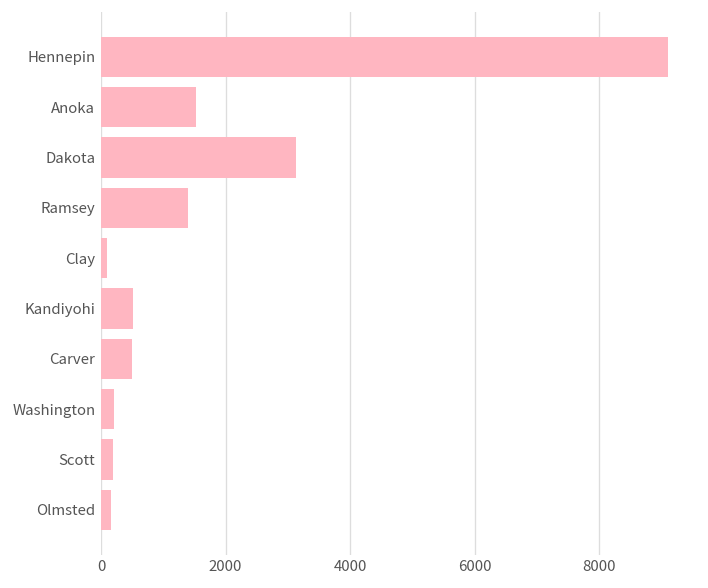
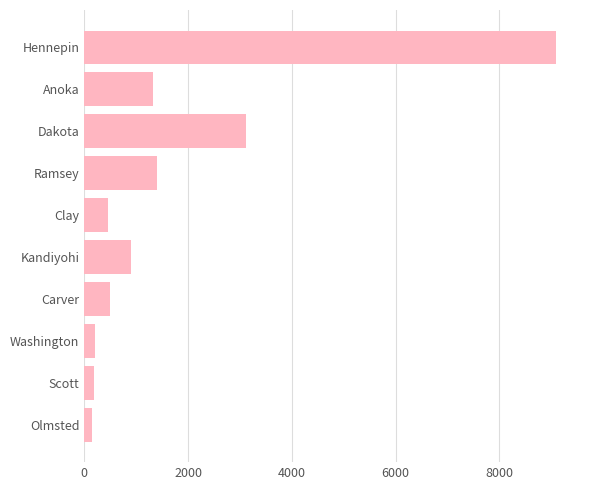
  {
    "Hennepin": 9100,
-   "Anoka": 1500,
+   "Anoka": 1300,
    "Dakota": 3100,
    "Ramsey": 1400,
-   "Clay": 100,
-   "Kandiyohi": 500,
+   "Clay": 400,
+   "Kandiyohi": 900,
    "Carver": 500,
    "Washington": 200,
    "Scott": 200,
    "Olmsted": 200
  }
